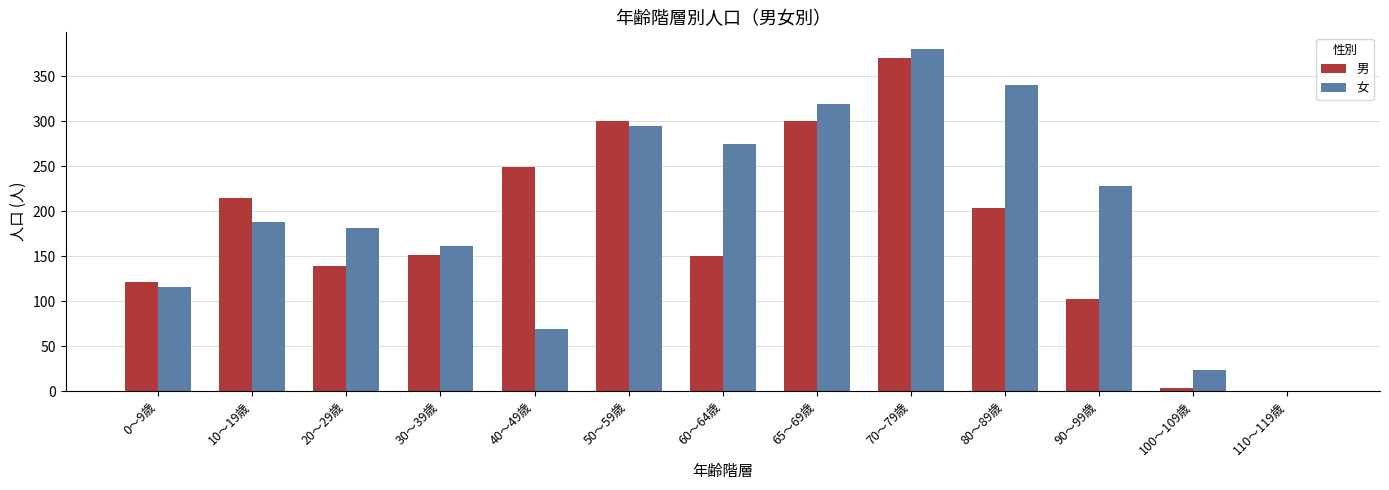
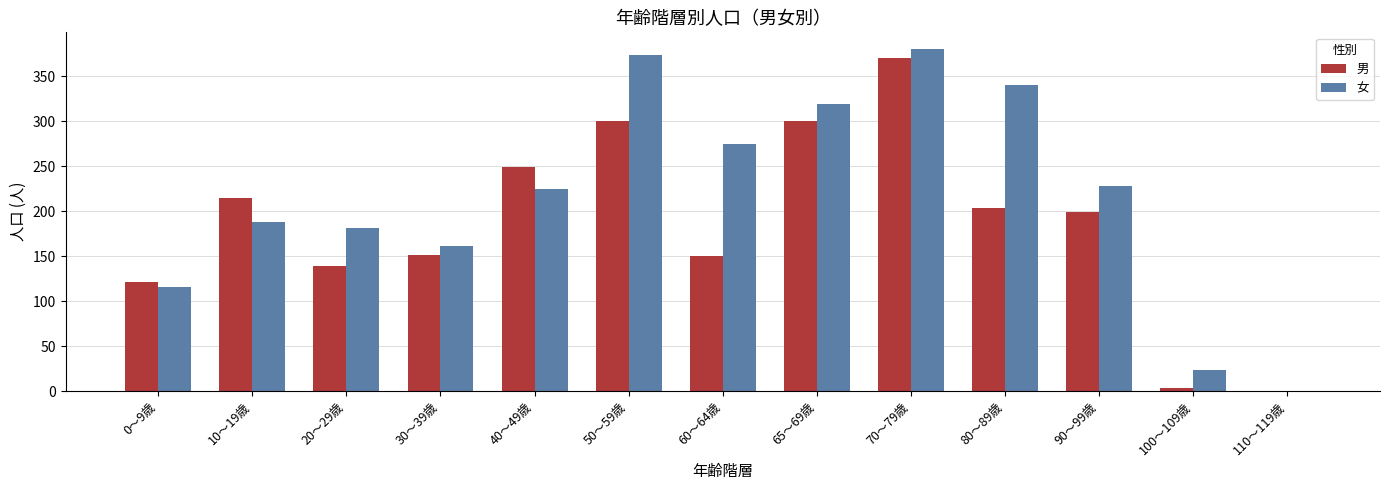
  {
    "男": {
      "0～9歳": 120,
      "10～19歳": 220,
      "20～29歳": 140,
      "30～39歳": 150,
      "40～49歳": 250,
      "50～59歳": 300,
      "60～64歳": 150,
      "65～69歳": 300,
      "70～79歳": 370,
      "80～89歳": 200,
-     "90～99歳": 100,
+     "90～99歳": 200,
      "100～109歳": 0,
      "110～119歳": 0
    },
    "女": {
      "0～9歳": 120,
      "10～19歳": 190,
      "20～29歳": 180,
      "30～39歳": 160,
-     "40～49歳": 70,
-     "50～59歳": 300,
+     "40～49歳": 230,
+     "50～59歳": 370,
      "60～64歳": 280,
      "65～69歳": 320,
      "70～79歳": 380,
      "80～89歳": 340,
      "90～99歳": 230,
      "100～109歳": 20,
      "110～119歳": 0
    }
  }
